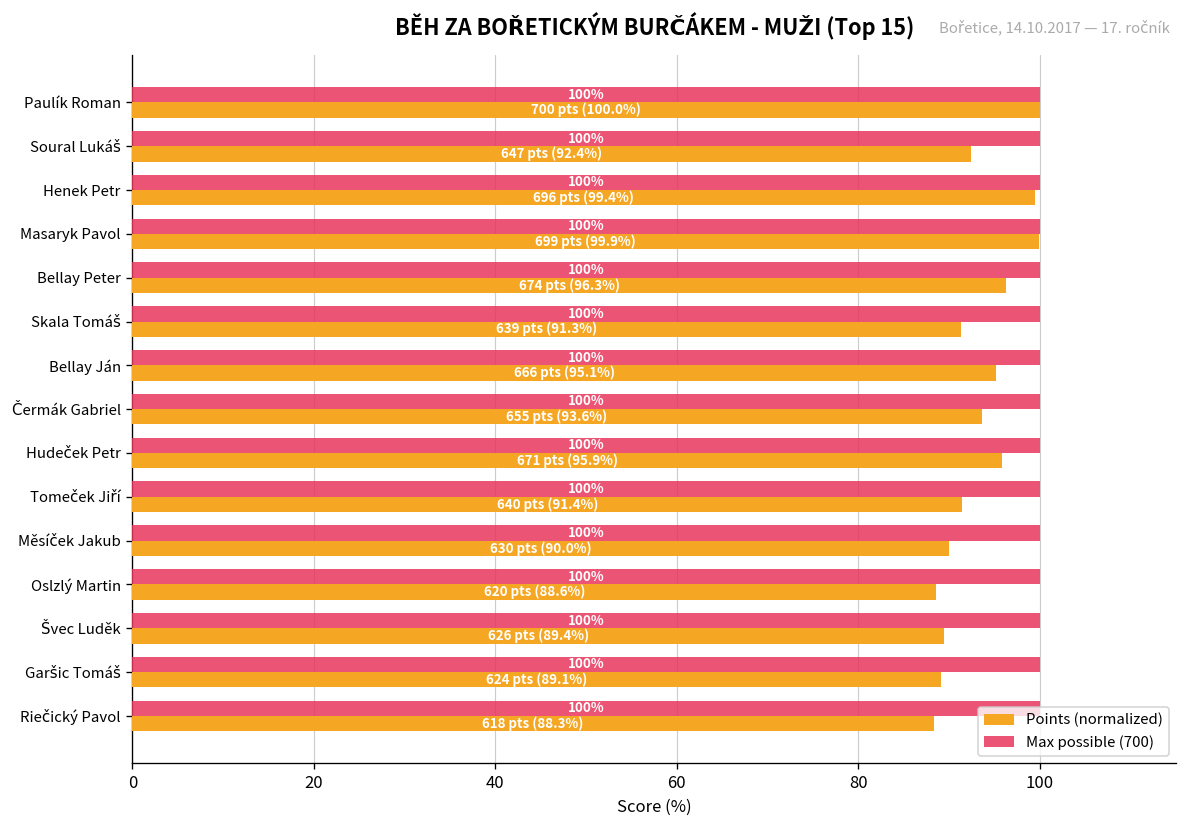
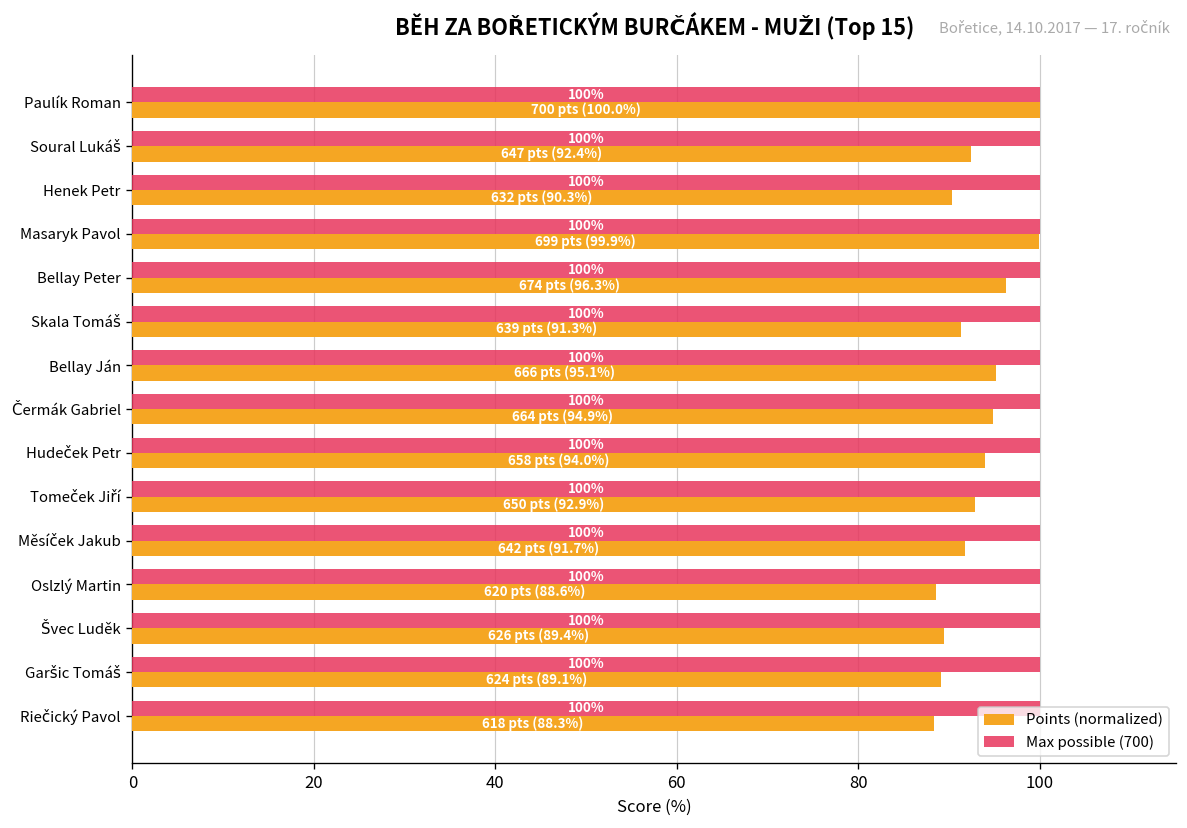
  {
    "Points (normalized)": {
      "Paulík Roman": "(100.0%)",
      "Soural Lukáš": "(92.4%)",
-     "Henek Petr": "696 pts (99.4%)",
+     "Henek Petr": "632 pts (90.3%)",
      "Masaryk Pavol": "(99.9%)",
      "Bellay Peter": "(96.3%)",
      "Skala Tomáš": "(91.3%)",
      "Bellay Ján": "(95.1%)",
-     "Čermák Gabriel": "655 pts (93.6%)",
-     "Hudeček Petr": "671 pts (95.9%)",
-     "Tomeček Jiří": "640 pts (91.4%)",
-     "Měsíček Jakub": "630 pts (90.0%)",
+     "Čermák Gabriel": "664 pts (94.9%)",
+     "Hudeček Petr": "658 pts (94.0%)",
+     "Tomeček Jiří": "650 pts (92.9%)",
+     "Měsíček Jakub": "642 pts (91.7%)",
      "Oslzlý Martin": "(88.6%)",
      "Švec Luděk": "(89.4%)",
      "Garšic Tomáš": "(89.1%)",
      "Riečický Pavol": "(88.3%)"
    },
    "Max possible (700)": {
      "Paulík Roman": "100%",
      "Soural Lukáš": "100%",
      "Henek Petr": "100%",
      "Masaryk Pavol": "100%",
      "Bellay Peter": "100%",
      "Skala Tomáš": "100%",
      "Bellay Ján": "100%",
      "Čermák Gabriel": "100%",
      "Hudeček Petr": "100%",
      "Tomeček Jiří": "100%",
      "Měsíček Jakub": "100%",
      "Oslzlý Martin": "100%",
      "Švec Luděk": "100%",
      "Garšic Tomáš": "100%"
    }
  }
